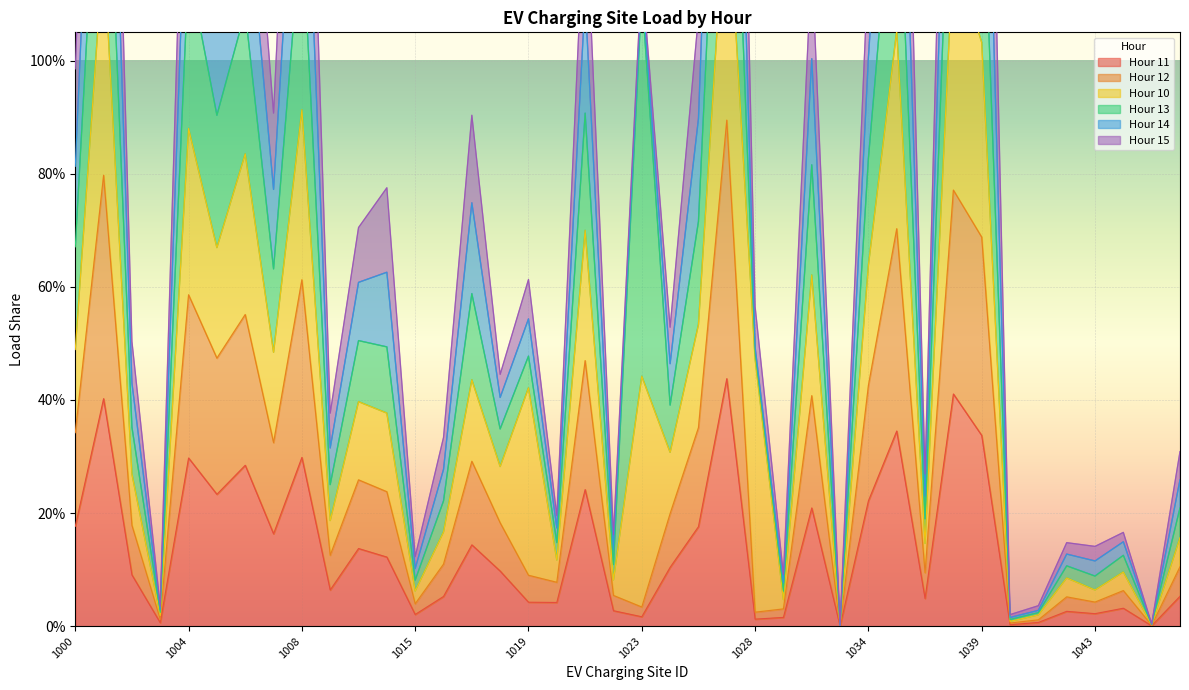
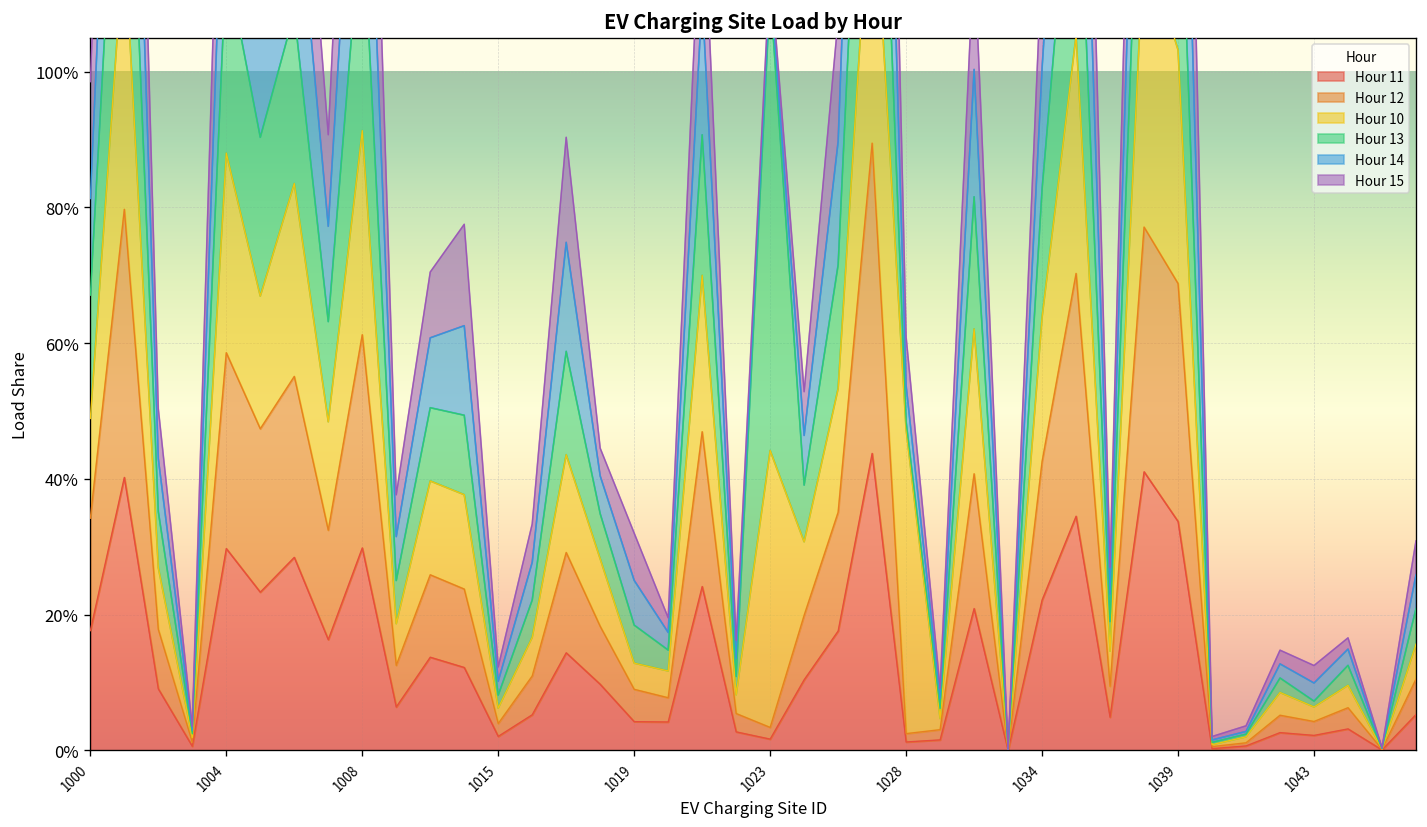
  {
    "Hour 10": {
      "1000": "15%",
      "1004": "29%",
      "1008": "30%",
      "1015": "2%",
-     "1019": "33%",
+     "1019": "4%",
      "1023": "41%",
      "1028": "45%",
      "1034": "21%",
      "1039": "34%",
      "1043": "2%"
    },
    "Hour 13": {
      "1000": "18%",
      "1015": "2%",
      "1019": "6%",
      "1028": "1%",
      "1034": "19%",
-     "1043": "2%"
+     "1043": "1%"
    },
    "Hour 14": {
      "1000": "14%",
      "1015": "2%",
      "1019": "7%",
-     "1028": "1%",
+     "1028": "5%",
      "1034": "18%",
      "1043": "3%"
    },
    "Hour 15": {
      "1000": "17%",
      "1015": "2%",
      "1019": "7%",
      "1028": "7%",
      "1043": "3%"
    }
  }
